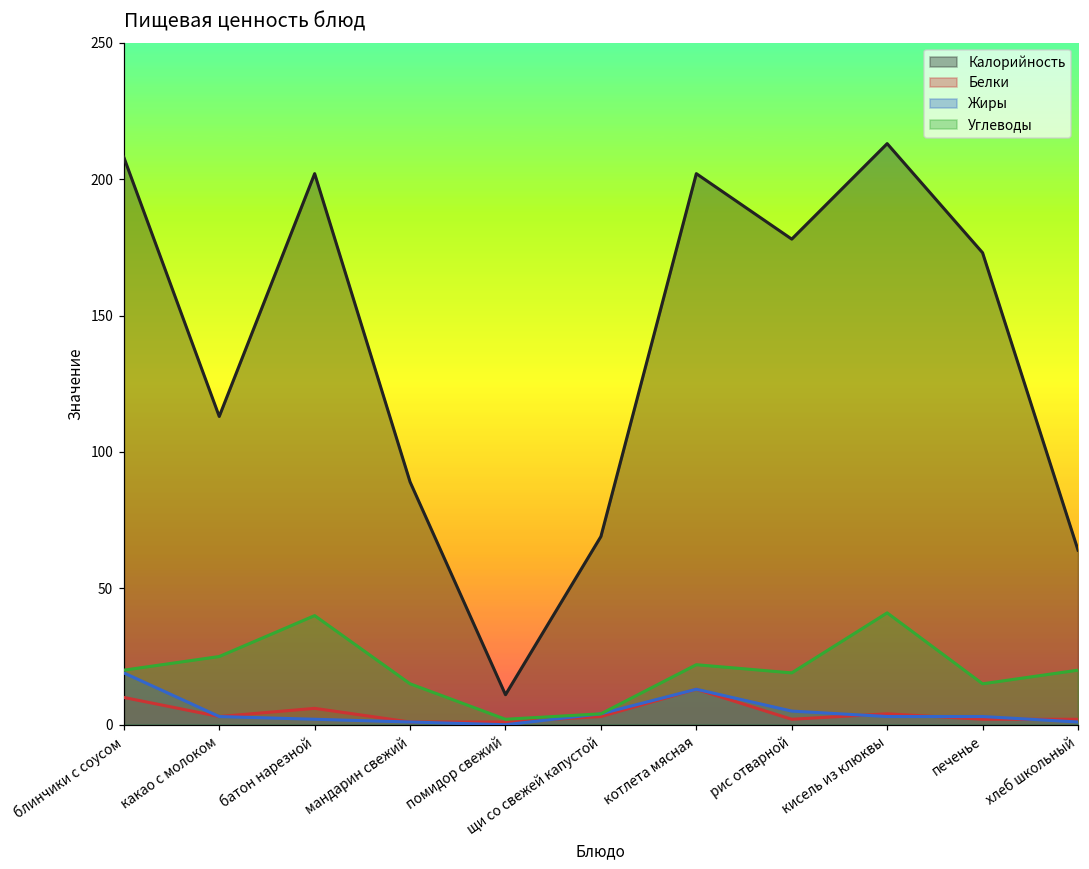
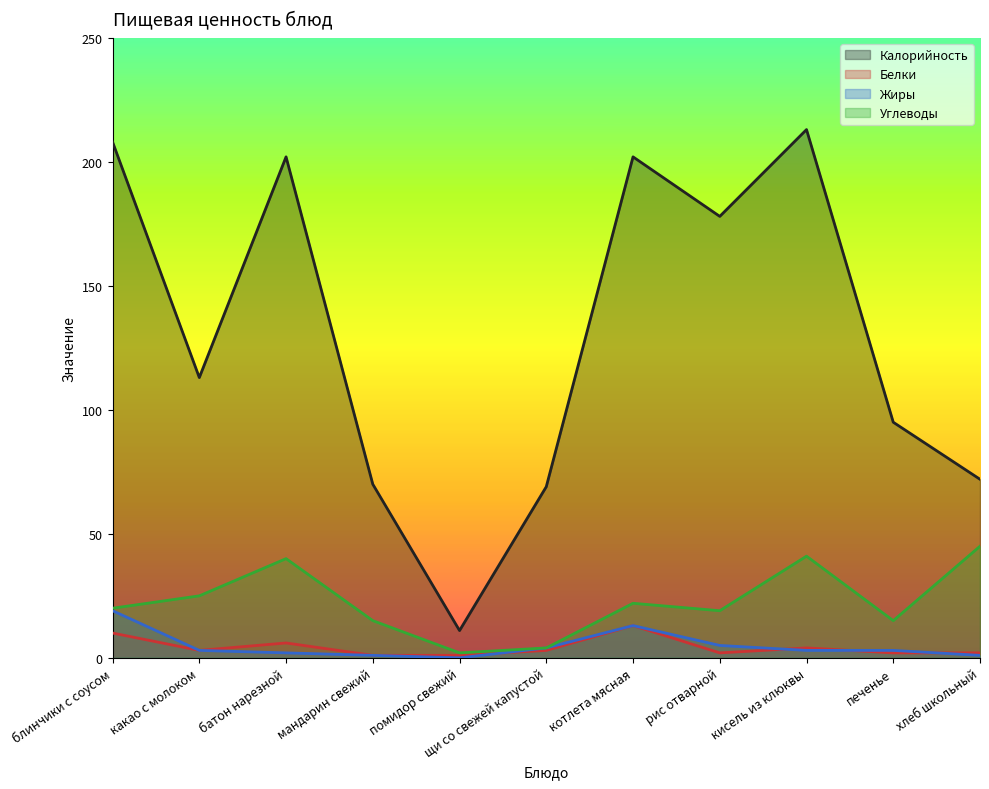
  {
    "Калорийность": {
      "блинчики с соусом": 208,
      "какао с молоком": 113,
      "батон нарезной": 202,
-     "мандарин свежий": 89,
+     "мандарин свежий": 70,
      "помидор свежий": 11,
      "щи со свежей капустой": 69,
      "котлета мясная": 202,
      "рис отварной": 178,
      "кисель из клюквы": 213,
-     "печенье": 173,
-     "хлеб школьный": 64
+     "печенье": 95,
+     "хлеб школьный": 72
    },
    "Белки": {
      "блинчики с соусом": 10,
      "батон нарезной": 6,
      "рис отварной": 2
    },
    "Жиры": {
      "батон нарезной": 2,
      "рис отварной": 5
    },
    "Углеводы": {
      "какао с молоком": 25,
      "батон нарезной": 40,
      "мандарин свежий": 15,
      "котлета мясная": 22,
      "рис отварной": 19,
      "кисель из клюквы": 41,
      "печенье": 15,
-     "хлеб школьный": 20
+     "хлеб школьный": 45
    }
  }
